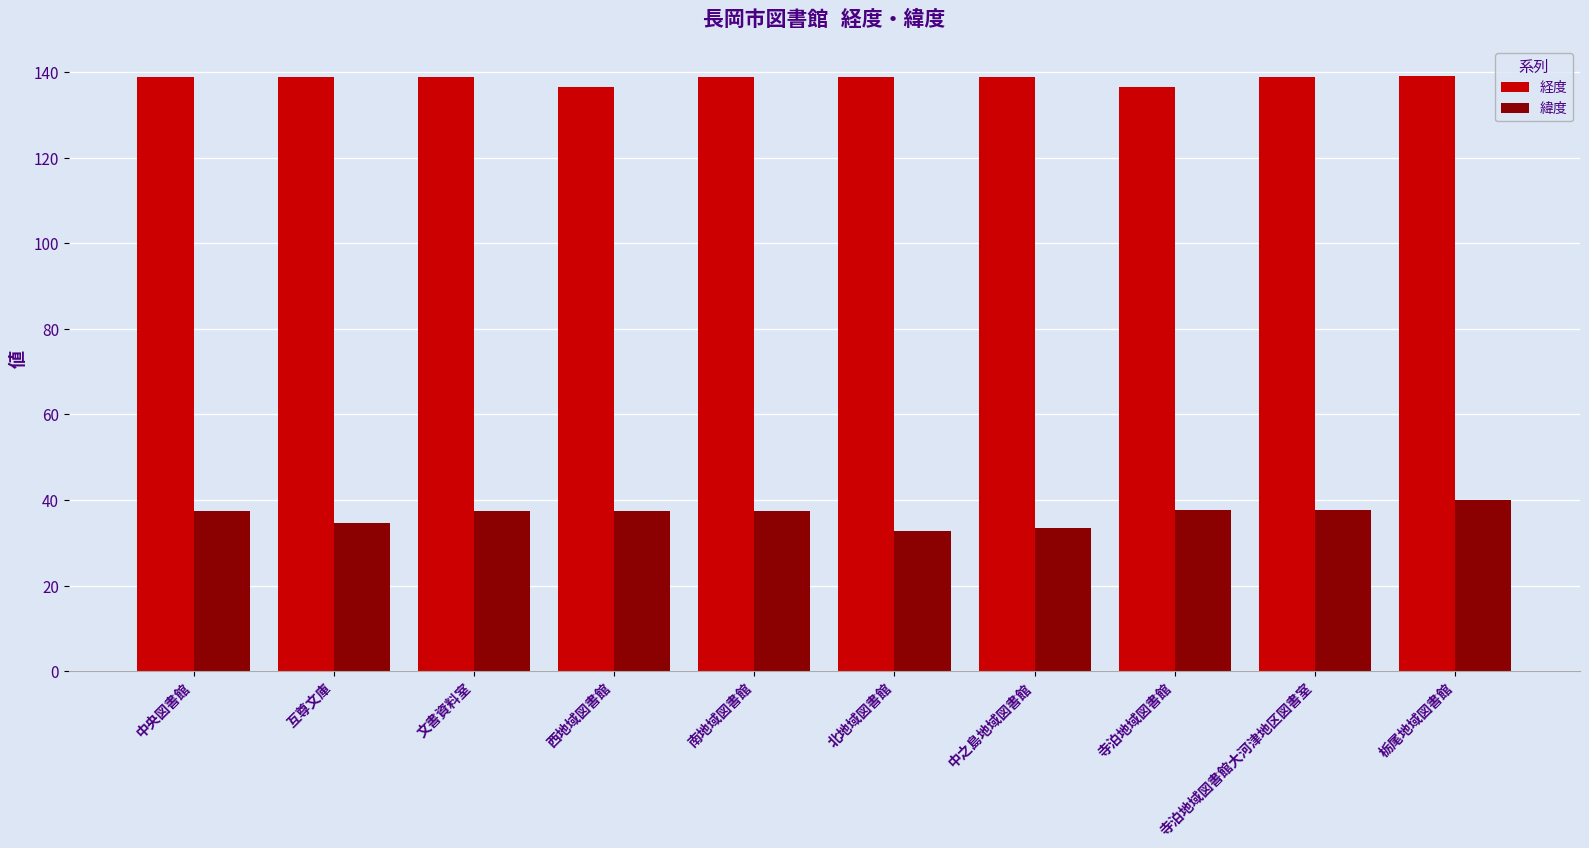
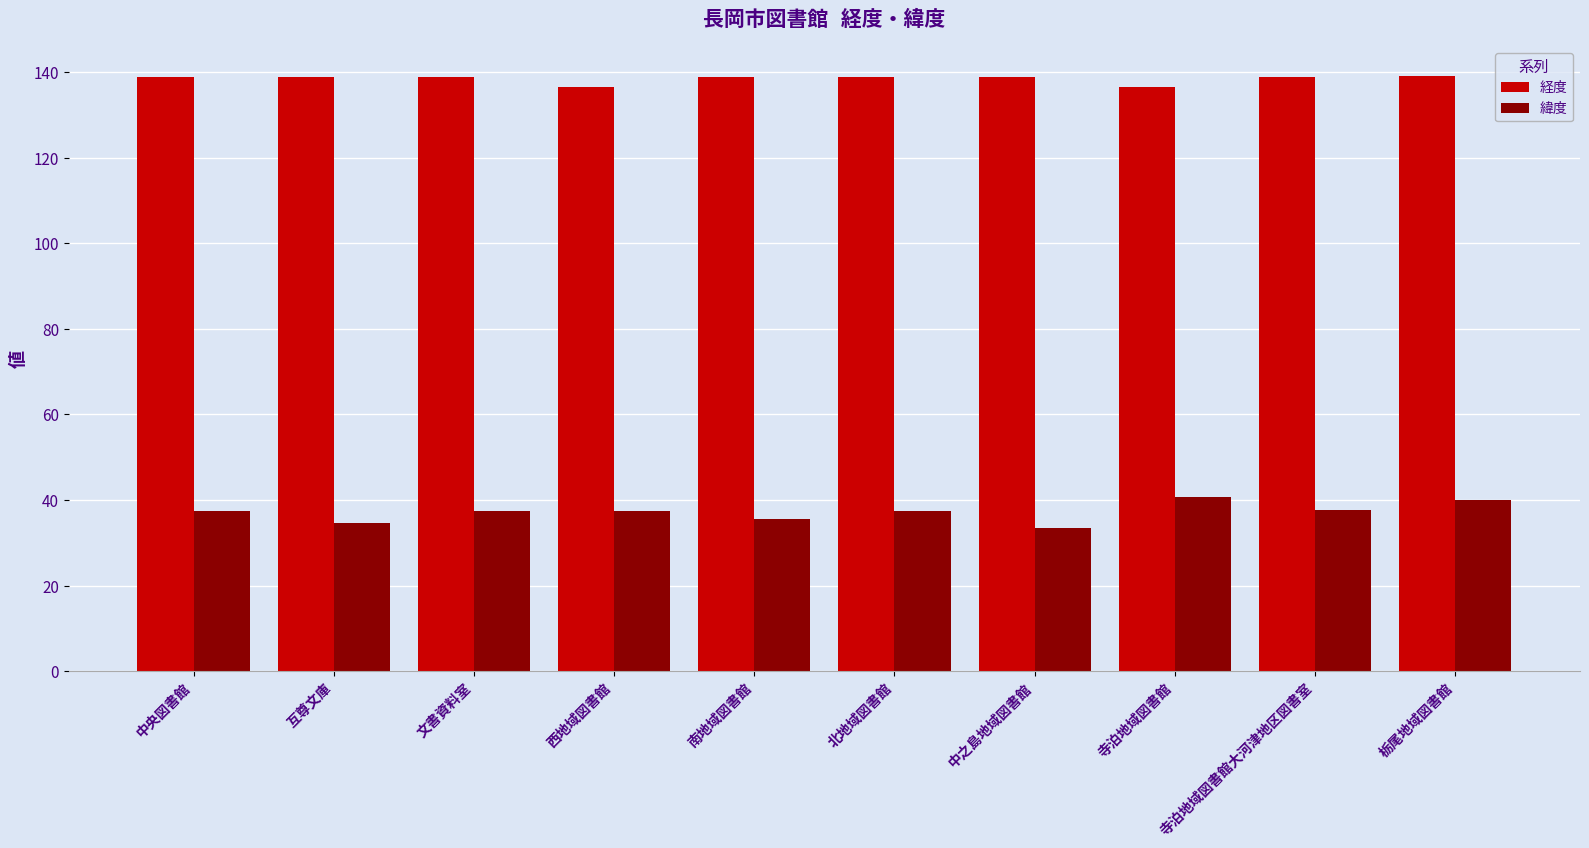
  {
    "経度": {
      "中央図書館": 139,
      "互尊文庫": 139,
      "文書資料室": 139,
      "西地域図書館": 137,
      "南地域図書館": 139,
      "北地域図書館": 139,
      "中之島地域図書館": 139,
      "寺泊地域図書館": 136,
      "寺泊地域図書館大河津地区図書室": 139,
      "栃尾地域図書館": 139
    },
    "緯度": {
      "中央図書館": 37,
      "互尊文庫": 35,
      "文書資料室": 37,
      "西地域図書館": 37,
-     "南地域図書館": 37,
-     "北地域図書館": 33,
+     "南地域図書館": 36,
+     "北地域図書館": 37,
      "中之島地域図書館": 34,
-     "寺泊地域図書館": 38,
+     "寺泊地域図書館": 41,
      "寺泊地域図書館大河津地区図書室": 38,
      "栃尾地域図書館": 40
    }
  }
